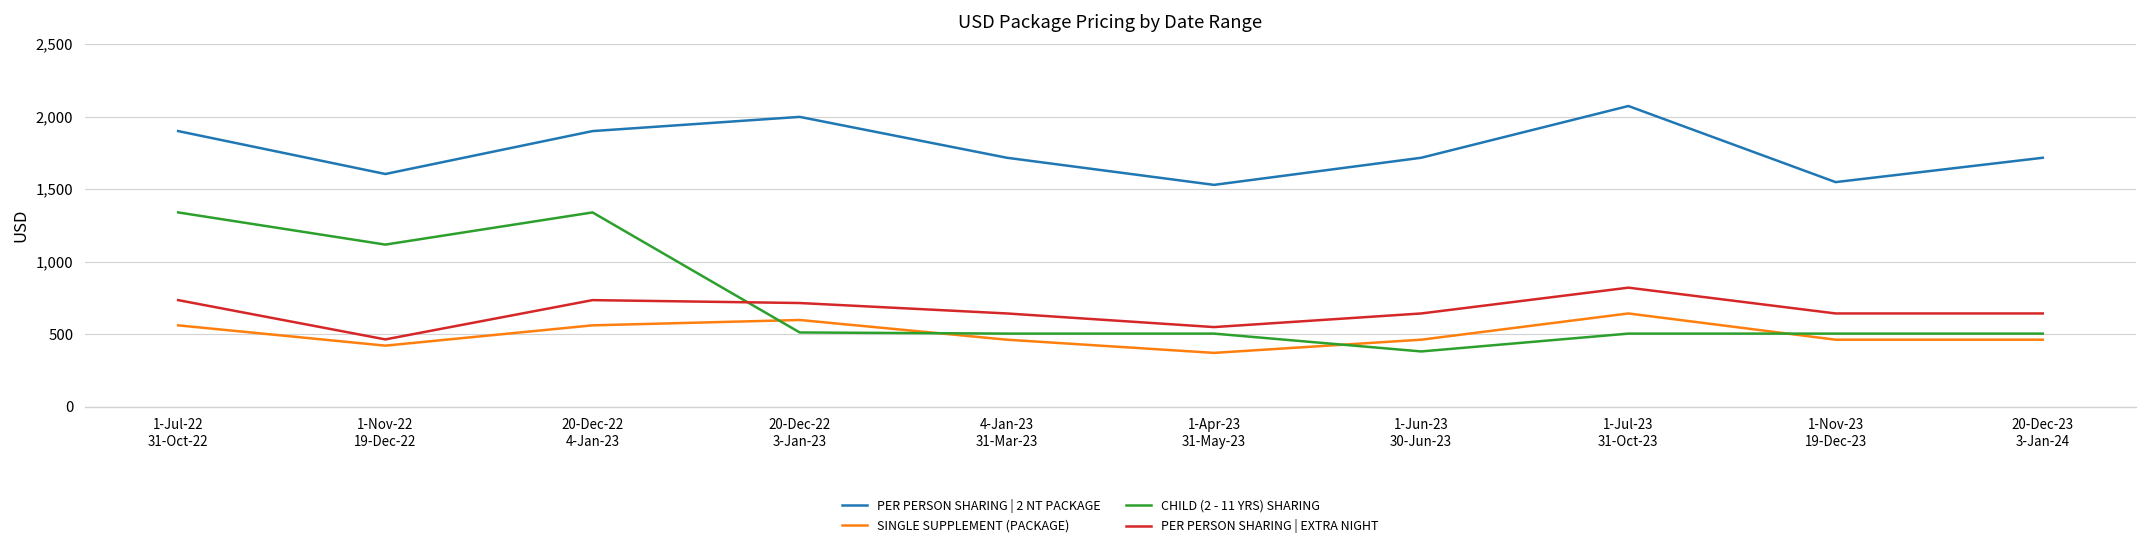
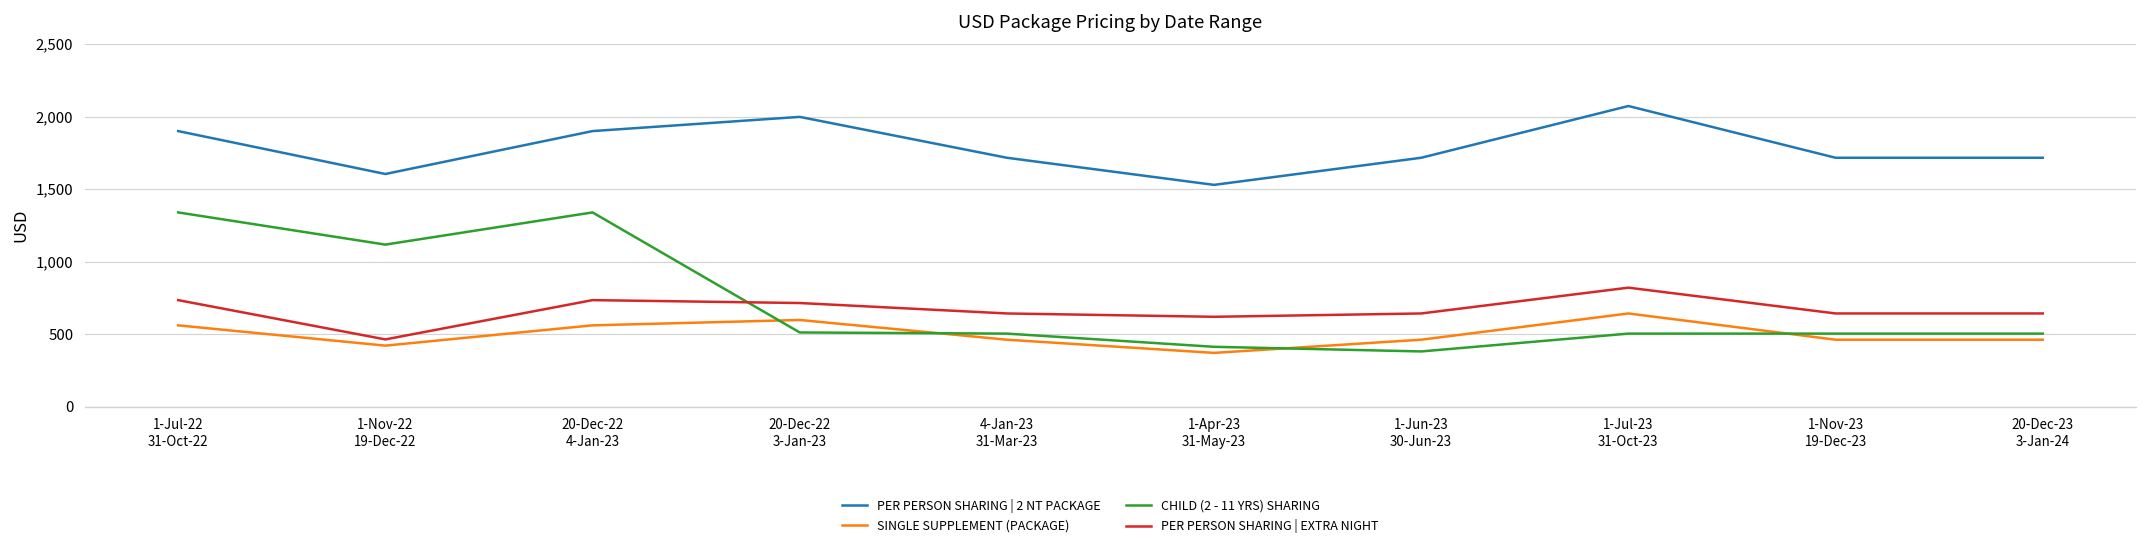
  {
    "PER PERSON SHARING | 2 NT PACKAGE": {
      "1-Jul-22 31-Oct-22": "1,900",
      "1-Nov-22 19-Dec-22": "1,600",
      "20-Dec-22 4-Jan-23": "1,900",
      "20-Dec-22 3-Jan-23": "2,000",
      "4-Jan-23 31-Mar-23": "1,720",
      "1-Apr-23 31-May-23": "1,530",
      "1-Jun-23 30-Jun-23": "1,720",
      "1-Jul-23 31-Oct-23": "2,070",
-     "1-Nov-23 19-Dec-23": "1,550",
+     "1-Nov-23 19-Dec-23": "1,720",
      "20-Dec-23 3-Jan-24": "1,720"
    },
    "SINGLE SUPPLEMENT (PACKAGE)": {
      "1-Jul-22 31-Oct-22": "560",
      "1-Nov-22 19-Dec-22": "420",
      "20-Dec-22 4-Jan-23": "560",
      "20-Dec-22 3-Jan-23": "600",
      "4-Jan-23 31-Mar-23": "460",
      "1-Apr-23 31-May-23": "370",
      "1-Jun-23 30-Jun-23": "460",
      "1-Jul-23 31-Oct-23": "640",
      "1-Nov-23 19-Dec-23": "460",
      "20-Dec-23 3-Jan-24": "460"
    },
    "CHILD (2 - 11 YRS) SHARING": {
      "1-Jul-22 31-Oct-22": "1,340",
      "1-Nov-22 19-Dec-22": "1,120",
      "20-Dec-22 4-Jan-23": "1,340",
      "20-Dec-22 3-Jan-23": "510",
      "4-Jan-23 31-Mar-23": "500",
-     "1-Apr-23 31-May-23": "500",
+     "1-Apr-23 31-May-23": "410",
      "1-Jun-23 30-Jun-23": "380",
      "1-Jul-23 31-Oct-23": "500",
      "1-Nov-23 19-Dec-23": "500",
      "20-Dec-23 3-Jan-24": "500"
    },
    "PER PERSON SHARING | EXTRA NIGHT": {
      "1-Jul-22 31-Oct-22": "730",
      "1-Nov-22 19-Dec-22": "460",
      "20-Dec-22 4-Jan-23": "730",
      "20-Dec-22 3-Jan-23": "710",
      "4-Jan-23 31-Mar-23": "640",
-     "1-Apr-23 31-May-23": "550",
+     "1-Apr-23 31-May-23": "620",
      "1-Jun-23 30-Jun-23": "640",
      "1-Jul-23 31-Oct-23": "820",
      "1-Nov-23 19-Dec-23": "640",
      "20-Dec-23 3-Jan-24": "640"
    }
  }
